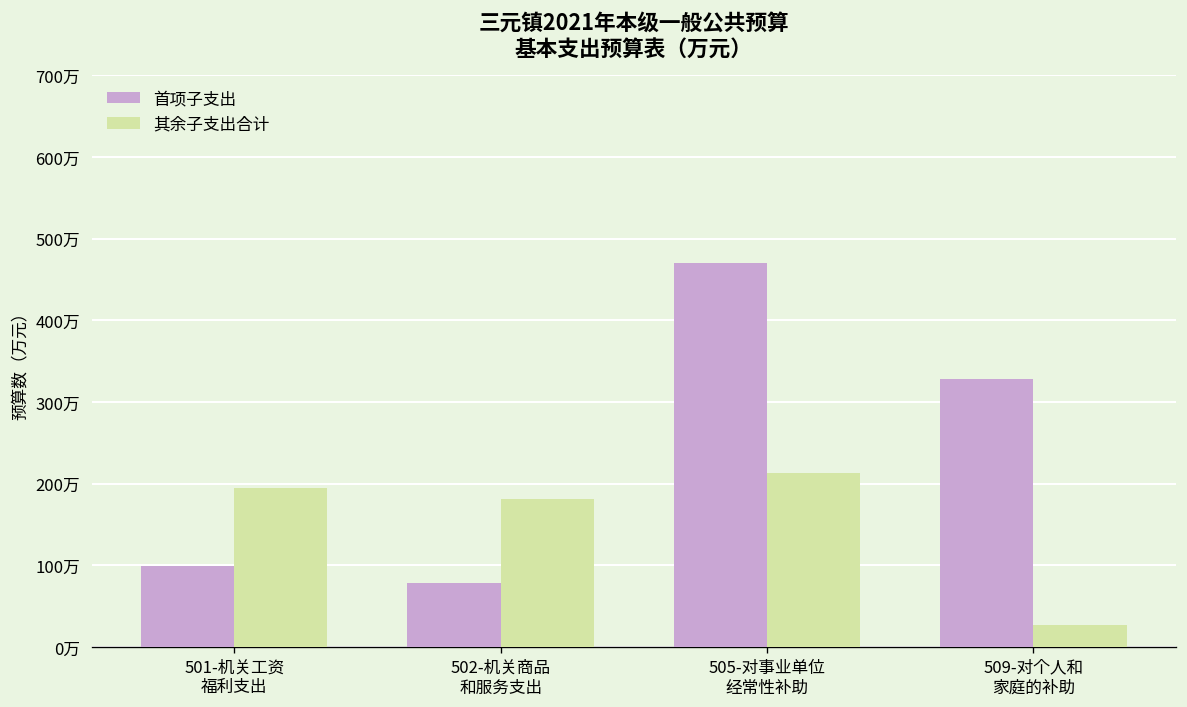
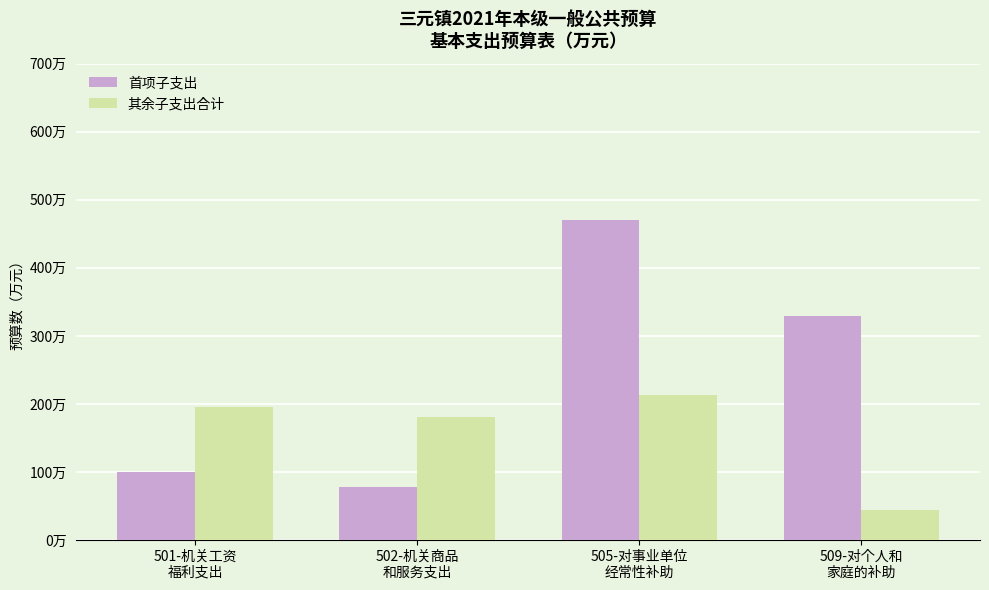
  {
    "首项子支出": {
      "501-机关工资 福利支出": "100万",
      "502-机关商品 和服务支出": "80万",
      "505-对事业单位 经常性补助": "470万",
      "509-对个人和 家庭的补助": "330万"
    },
    "其余子支出合计": {
      "501-机关工资 福利支出": "200万",
      "502-机关商品 和服务支出": "180万",
      "505-对事业单位 经常性补助": "210万",
-     "509-对个人和 家庭的补助": "30万"
+     "509-对个人和 家庭的补助": "40万"
    }
  }
